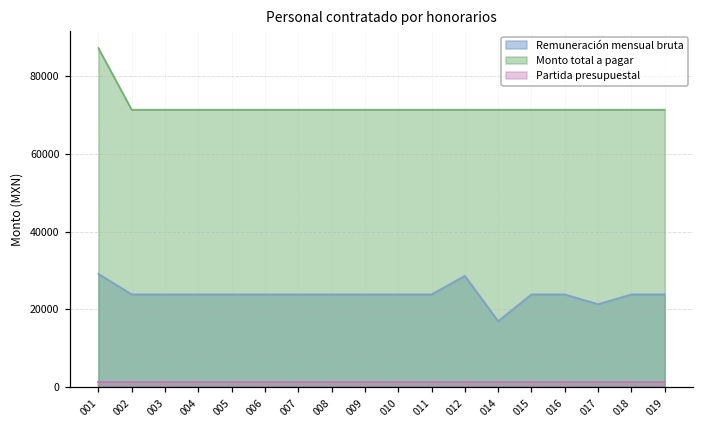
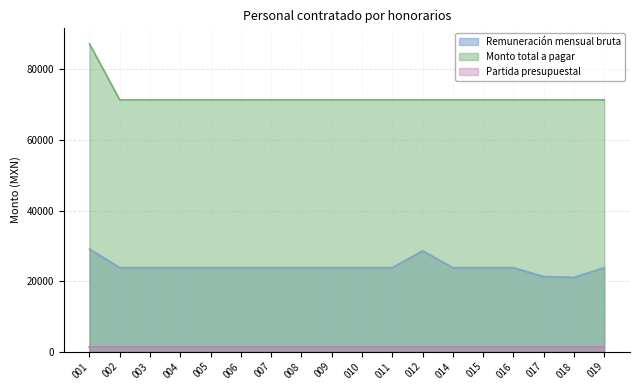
  {
    "Remuneración mensual bruta": {
      "001": 29000,
      "002": 24000,
      "003": 24000,
      "004": 24000,
      "005": 24000,
      "006": 24000,
      "007": 24000,
      "008": 24000,
      "009": 24000,
      "010": 24000,
      "011": 24000,
      "012": 29000,
-     "014": 17000,
+     "014": 24000,
      "015": 24000,
      "016": 24000,
      "017": 21000,
-     "018": 24000,
+     "018": 21000,
      "019": 24000
    },
    "Monto total a pagar": {
      "001": 87000,
      "002": 71000,
      "003": 71000,
      "004": 71000,
      "005": 71000,
      "006": 71000,
      "007": 71000,
      "008": 71000,
      "009": 71000,
      "010": 71000,
      "011": 71000,
      "012": 71000,
      "014": 71000,
      "015": 71000,
      "016": 71000,
      "017": 71000,
      "018": 71000,
      "019": 71000
    },
    "Partida presupuestal": {
      "001": 1000,
      "002": 1000,
      "003": 1000,
      "004": 1000,
      "005": 1000,
      "006": 1000,
      "007": 1000,
      "008": 1000,
      "009": 1000,
      "010": 1000,
      "011": 1000,
      "012": 1000,
      "014": 1000,
      "015": 1000,
      "016": 1000,
      "017": 1000,
      "018": 1000,
      "019": 1000
    }
  }
